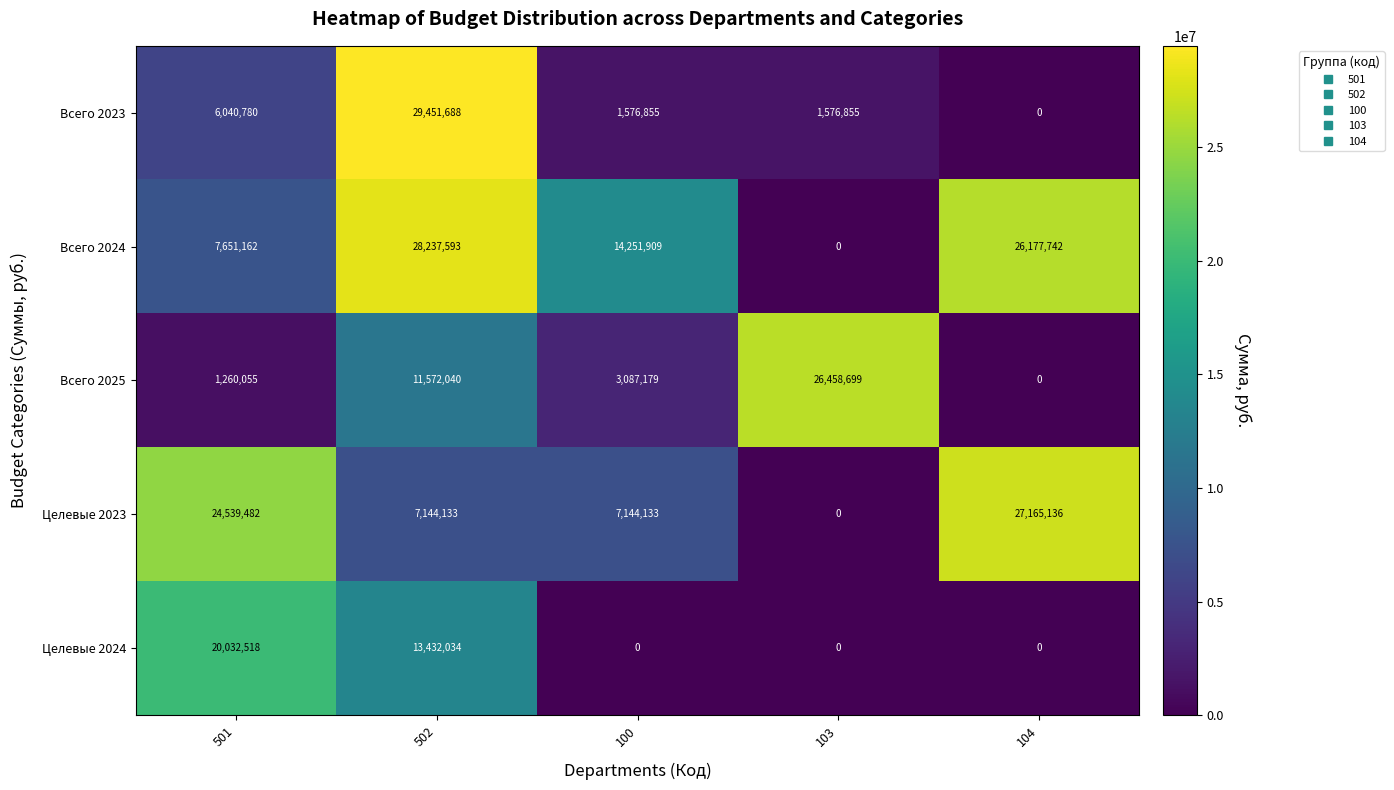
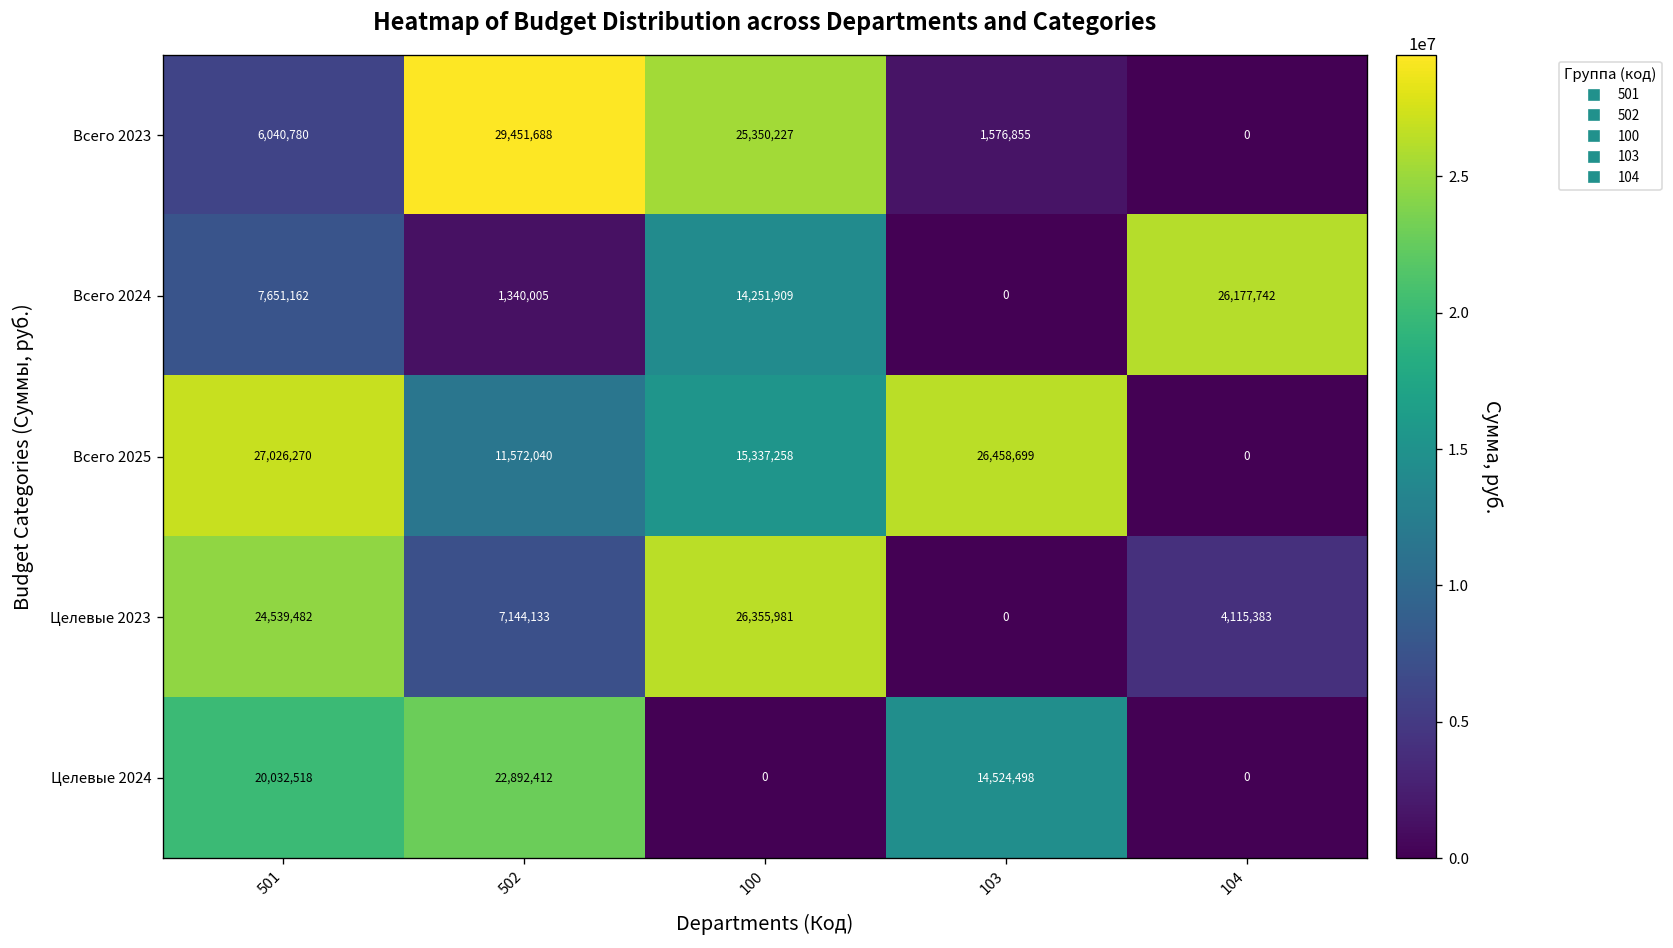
  {
    "Всего 2023": {
      "501": "6,040,780",
      "502": "29,451,688",
-     "100": "1,576,855",
+     "100": "25,350,227",
      "103": "1,576,855",
      "104": "0"
    },
    "Всего 2024": {
      "501": "7,651,162",
-     "502": "28,237,593",
+     "502": "1,340,005",
      "100": "14,251,909",
      "103": "0",
      "104": "26,177,742"
    },
    "Всего 2025": {
-     "501": "1,260,055",
+     "501": "27,026,270",
      "502": "11,572,040",
-     "100": "3,087,179",
+     "100": "15,337,258",
      "103": "26,458,699",
      "104": "0"
    },
    "Целевые 2023": {
      "501": "24,539,482",
      "502": "7,144,133",
-     "100": "7,144,133",
+     "100": "26,355,981",
      "103": "0",
-     "104": "27,165,136"
+     "104": "4,115,383"
    },
    "Целевые 2024": {
      "501": "20,032,518",
-     "502": "13,432,034",
+     "502": "22,892,412",
      "100": "0",
-     "103": "0",
+     "103": "14,524,498",
      "104": "0"
    }
  }
